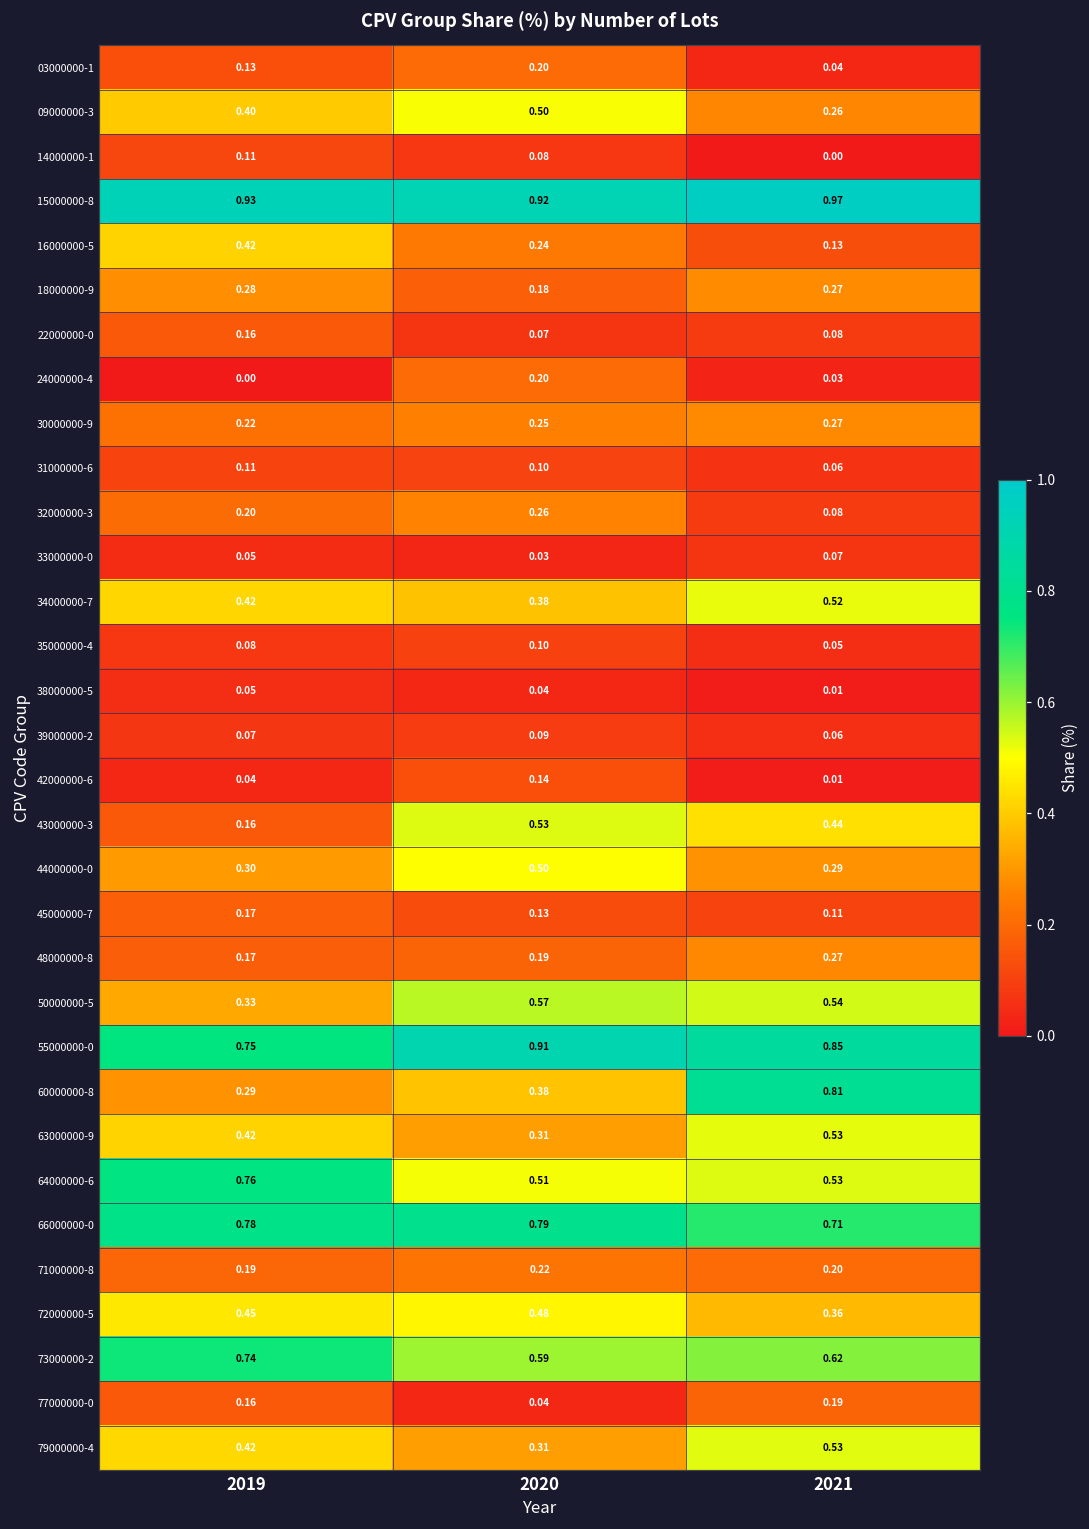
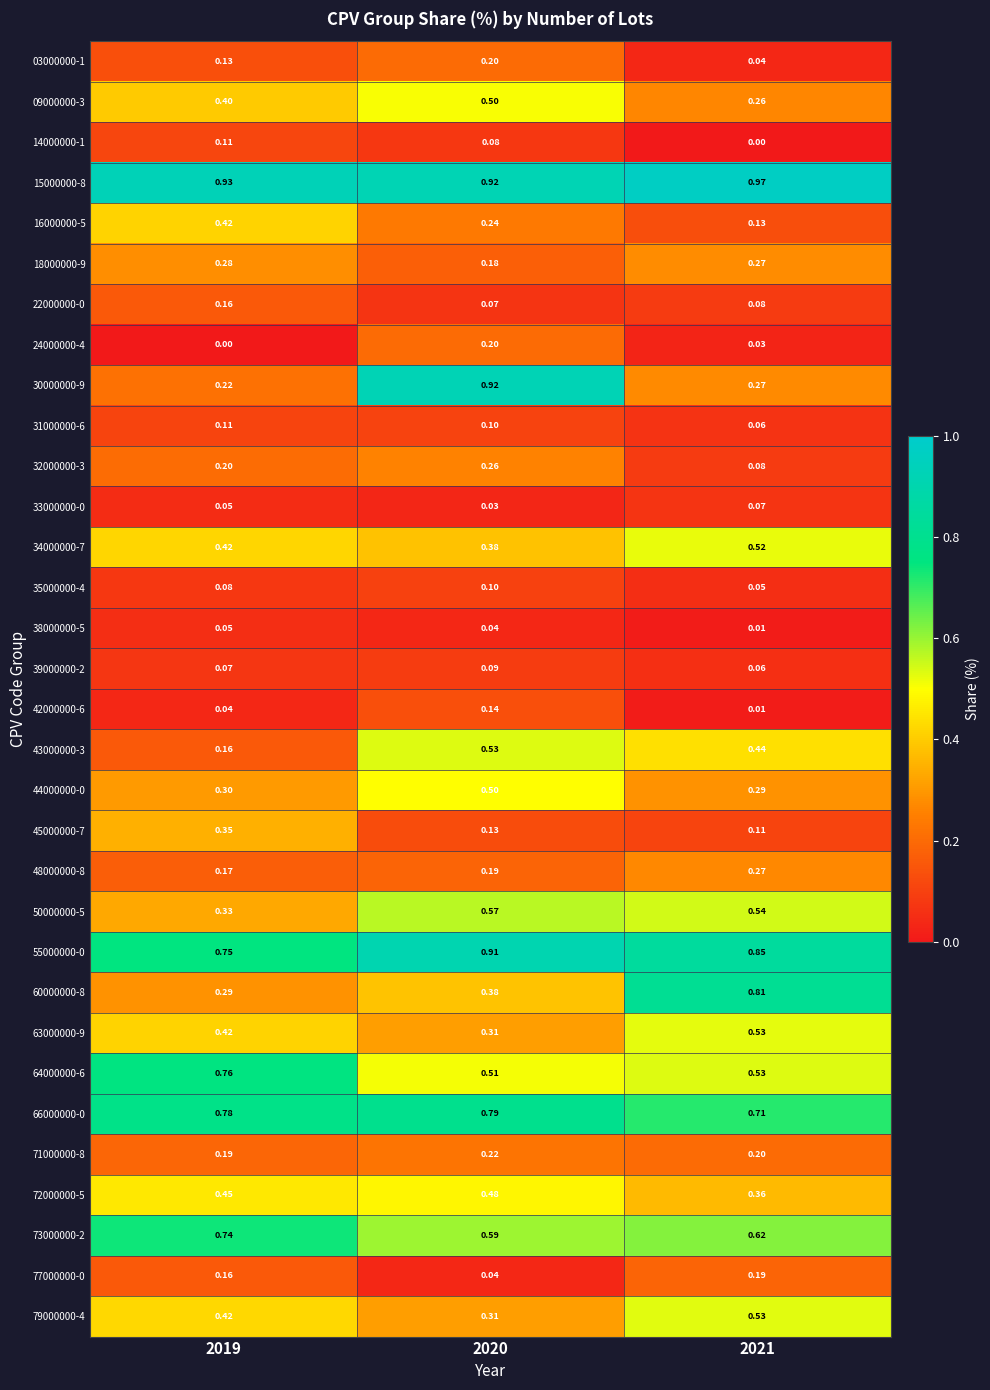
  {
    "03000000-1": {
      "2019": 0.13,
      "2020": 0.20,
      "2021": 0.04
    },
    "09000000-3": {
      "2019": 0.40,
      "2020": 0.50,
      "2021": 0.26
    },
    "14000000-1": {
      "2019": 0.11,
      "2020": 0.08,
      "2021": 0.00
    },
    "15000000-8": {
      "2019": 0.93,
      "2020": 0.92,
      "2021": 0.97
    },
    "16000000-5": {
      "2019": 0.42,
      "2020": 0.24,
      "2021": 0.13
    },
    "18000000-9": {
      "2019": 0.28,
      "2020": 0.18,
      "2021": 0.27
    },
    "22000000-0": {
      "2019": 0.16,
      "2020": 0.07,
      "2021": 0.08
    },
    "24000000-4": {
      "2019": 0.00,
      "2020": 0.20,
      "2021": 0.03
    },
    "30000000-9": {
      "2019": 0.22,
-     "2020": 0.25,
+     "2020": 0.92,
      "2021": 0.27
    },
    "31000000-6": {
      "2019": 0.11,
      "2020": 0.10,
      "2021": 0.06
    },
    "32000000-3": {
      "2019": 0.20,
      "2020": 0.26,
      "2021": 0.08
    },
    "33000000-0": {
      "2019": 0.05,
      "2020": 0.03,
      "2021": 0.07
    },
    "34000000-7": {
      "2019": 0.42,
      "2020": 0.38,
      "2021": 0.52
    },
    "35000000-4": {
      "2019": 0.08,
      "2020": 0.10,
      "2021": 0.05
    },
    "38000000-5": {
      "2019": 0.05,
      "2020": 0.04,
      "2021": 0.01
    },
    "39000000-2": {
      "2019": 0.07,
      "2020": 0.09,
      "2021": 0.06
    },
    "42000000-6": {
      "2019": 0.04,
      "2020": 0.14,
      "2021": 0.01
    },
    "43000000-3": {
      "2019": 0.16,
      "2020": 0.53,
      "2021": 0.44
    },
    "44000000-0": {
      "2019": 0.30,
      "2020": 0.50,
      "2021": 0.29
    },
    "45000000-7": {
-     "2019": 0.17,
+     "2019": 0.35,
      "2020": 0.13,
      "2021": 0.11
    },
    "48000000-8": {
      "2019": 0.17,
      "2020": 0.19,
      "2021": 0.27
    },
    "50000000-5": {
      "2019": 0.33,
      "2020": 0.57,
      "2021": 0.54
    },
    "55000000-0": {
      "2019": 0.75,
      "2020": 0.91,
      "2021": 0.85
    },
    "60000000-8": {
      "2019": 0.29,
      "2020": 0.38,
      "2021": 0.81
    },
    "63000000-9": {
      "2019": 0.42,
      "2020": 0.31,
      "2021": 0.53
    },
    "64000000-6": {
      "2019": 0.76,
      "2020": 0.51,
      "2021": 0.53
    },
    "66000000-0": {
      "2019": 0.78,
      "2020": 0.79,
      "2021": 0.71
    },
    "71000000-8": {
      "2019": 0.19,
      "2020": 0.22,
      "2021": 0.20
    },
    "72000000-5": {
      "2019": 0.45,
      "2020": 0.48,
      "2021": 0.36
    },
    "73000000-2": {
      "2019": 0.74,
      "2020": 0.59,
      "2021": 0.62
    },
    "77000000-0": {
      "2019": 0.16,
      "2020": 0.04,
      "2021": 0.19
    },
    "79000000-4": {
      "2019": 0.42,
      "2020": 0.31,
      "2021": 0.53
    }
  }
